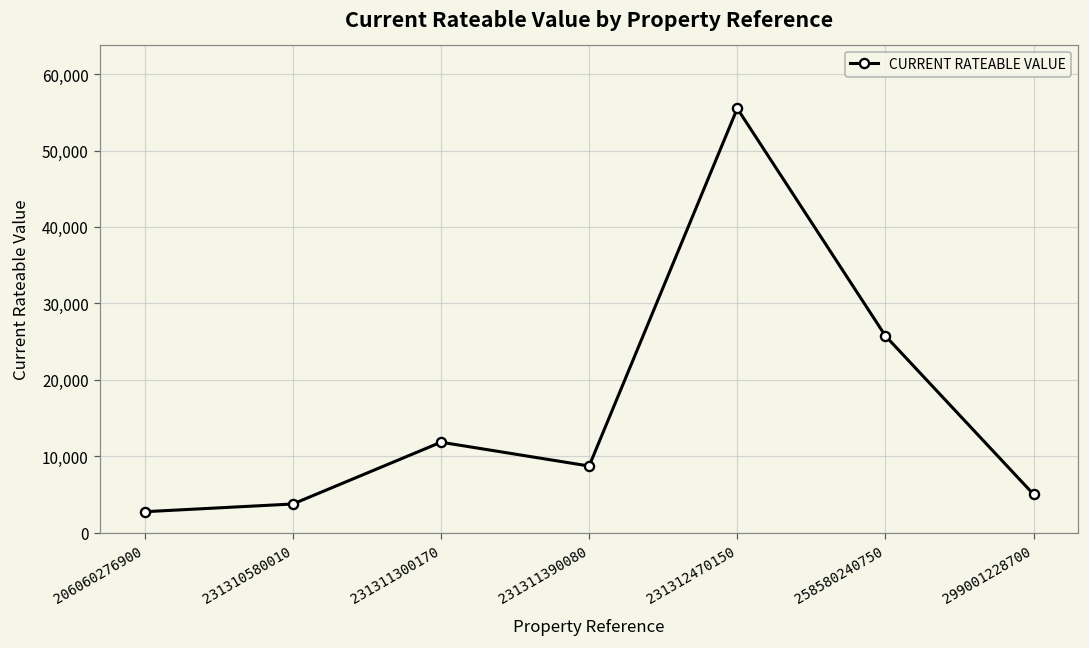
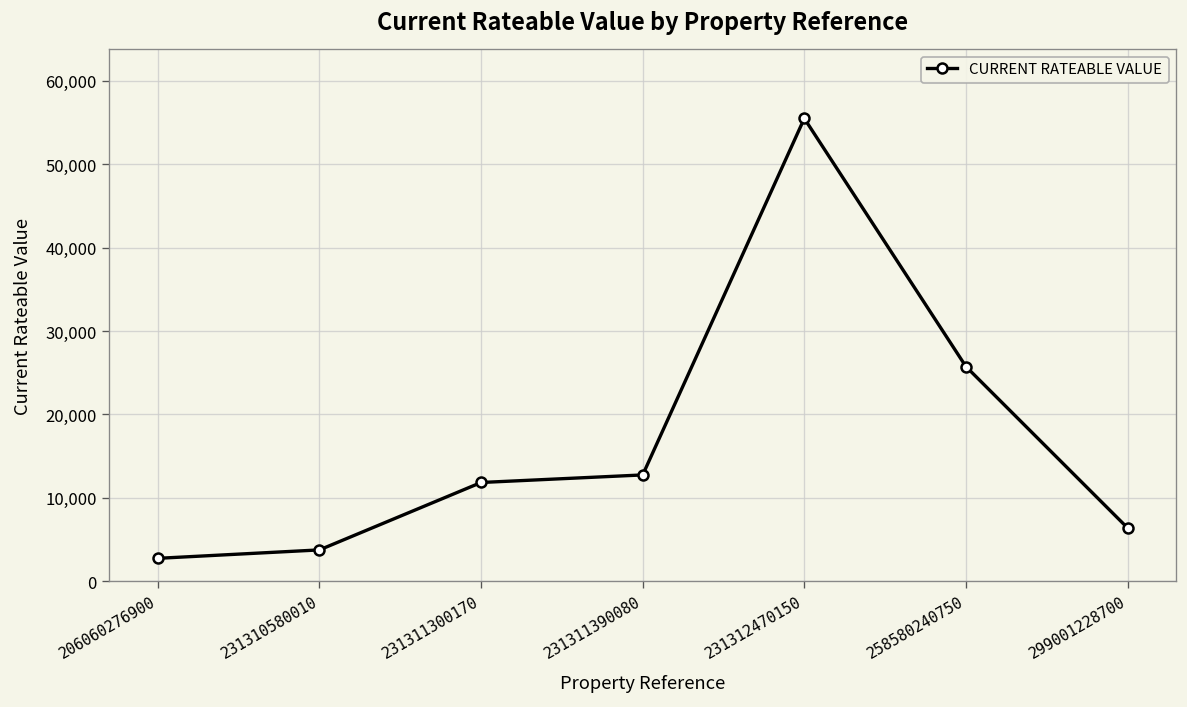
  {
    "206060276900": "3,000",
    "231310580010": "4,000",
    "231311300170": "12,000",
-   "231311390080": "9,000",
+   "231311390080": "13,000",
    "231312470150": "56,000",
    "258580240750": "26,000",
-   "299001228700": "5,000"
+   "299001228700": "6,000"
  }
